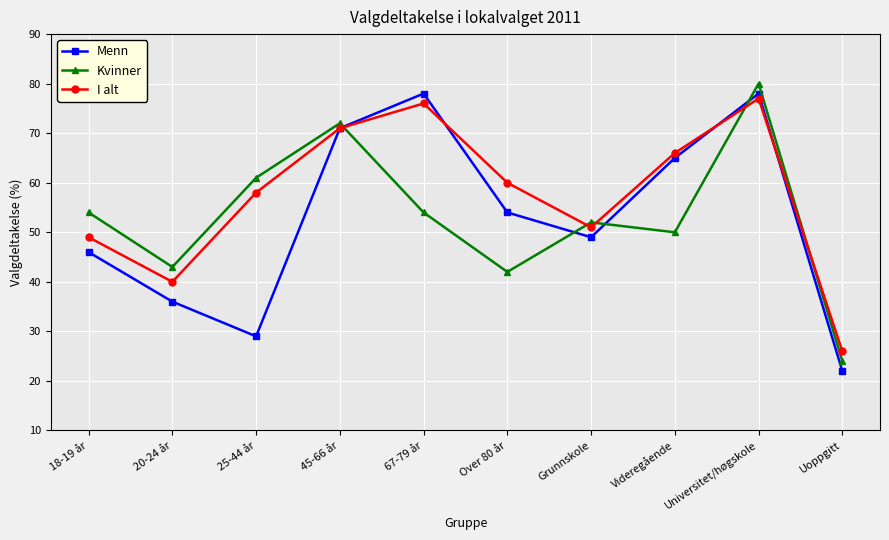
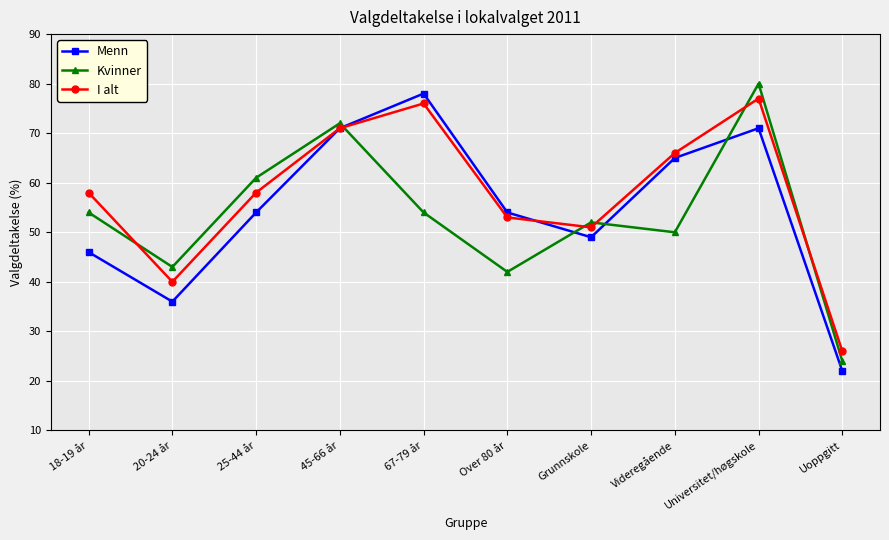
  {
    "Menn": {
      "18-19 år": 46,
      "20-24 år": 36,
-     "25-44 år": 29,
+     "25-44 år": 54,
      "67-79 år": 78,
      "Over 80 år": 54,
      "Grunnskole": 49,
      "Videregående": 65,
-     "Universitet/høgskole": 78,
+     "Universitet/høgskole": 71,
      "Uoppgitt": 22
    },
    "Kvinner": {
      "18-19 år": 54,
      "20-24 år": 43,
      "25-44 år": 61,
      "45-66 år": 72,
      "67-79 år": 54,
      "Over 80 år": 42,
      "Grunnskole": 52,
      "Videregående": 50,
      "Universitet/høgskole": 80,
      "Uoppgitt": 24
    },
    "I alt": {
-     "18-19 år": 49,
+     "18-19 år": 58,
      "20-24 år": 40,
      "25-44 år": 58,
      "67-79 år": 76,
-     "Over 80 år": 60,
+     "Over 80 år": 53,
      "Grunnskole": 51,
      "Videregående": 66,
      "Universitet/høgskole": 77,
      "Uoppgitt": 26
    }
  }
